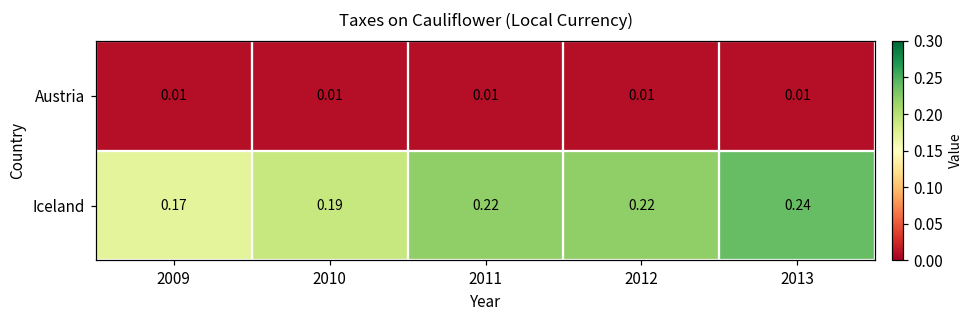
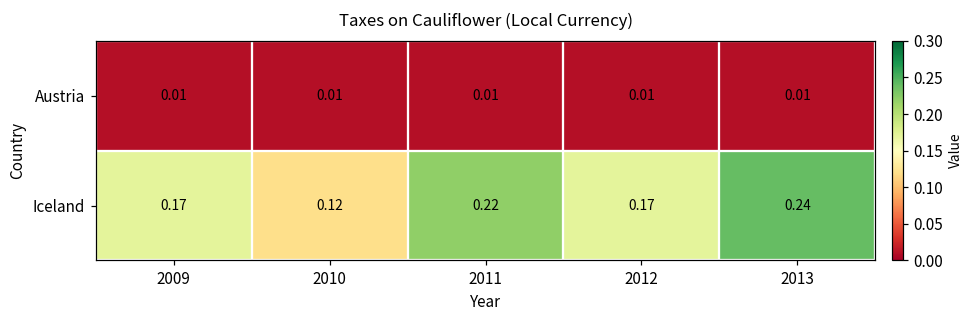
  {
    "Austria": {
      "2009": 0.01,
      "2010": 0.01,
      "2011": 0.01,
      "2012": 0.01,
      "2013": 0.01
    },
    "Iceland": {
      "2009": 0.17,
-     "2010": 0.19,
+     "2010": 0.12,
      "2011": 0.22,
-     "2012": 0.22,
+     "2012": 0.17,
      "2013": 0.24
    }
  }
